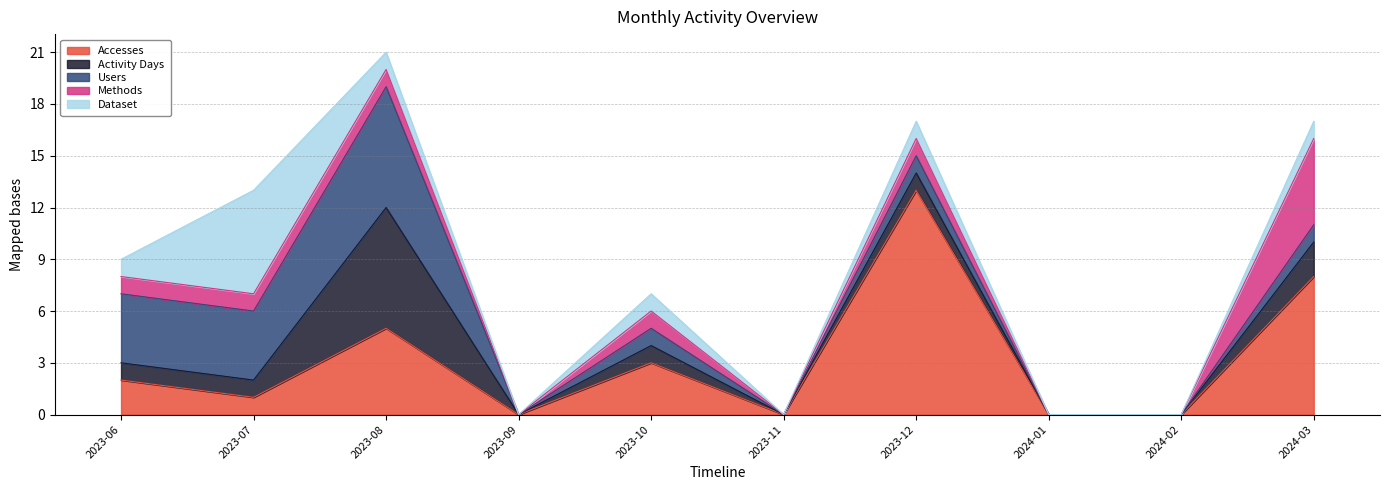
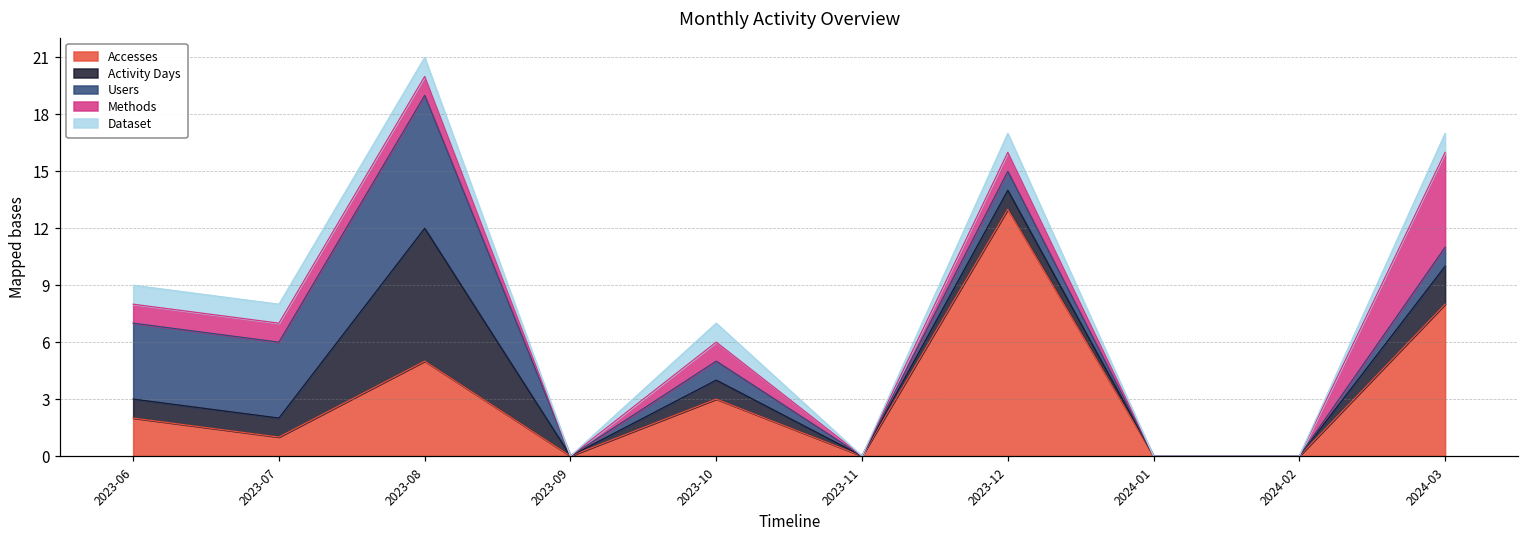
  {
    "Accesses": {
      "2023-06": 2,
      "2023-07": 1,
      "2023-08": 5,
      "2023-10": 3,
      "2023-12": 13,
      "2024-03": 8
    },
    "Activity Days": {
      "2023-06": 1,
      "2023-07": 1,
      "2023-08": 7,
      "2023-10": 1,
      "2023-12": 1,
      "2024-03": 2
    },
    "Users": {
      "2023-06": 4,
      "2023-07": 4,
      "2023-08": 7,
      "2023-10": 1,
      "2023-12": 1,
      "2024-03": 1
    },
    "Methods": {
      "2023-06": 1,
      "2023-07": 1,
      "2023-08": 1,
      "2023-10": 1,
      "2023-12": 1,
      "2024-03": 5
    },
    "Dataset": {
      "2023-06": 1,
-     "2023-07": 6,
+     "2023-07": 1,
      "2023-08": 1,
      "2023-10": 1,
      "2023-12": 1,
      "2024-03": 1
    }
  }
